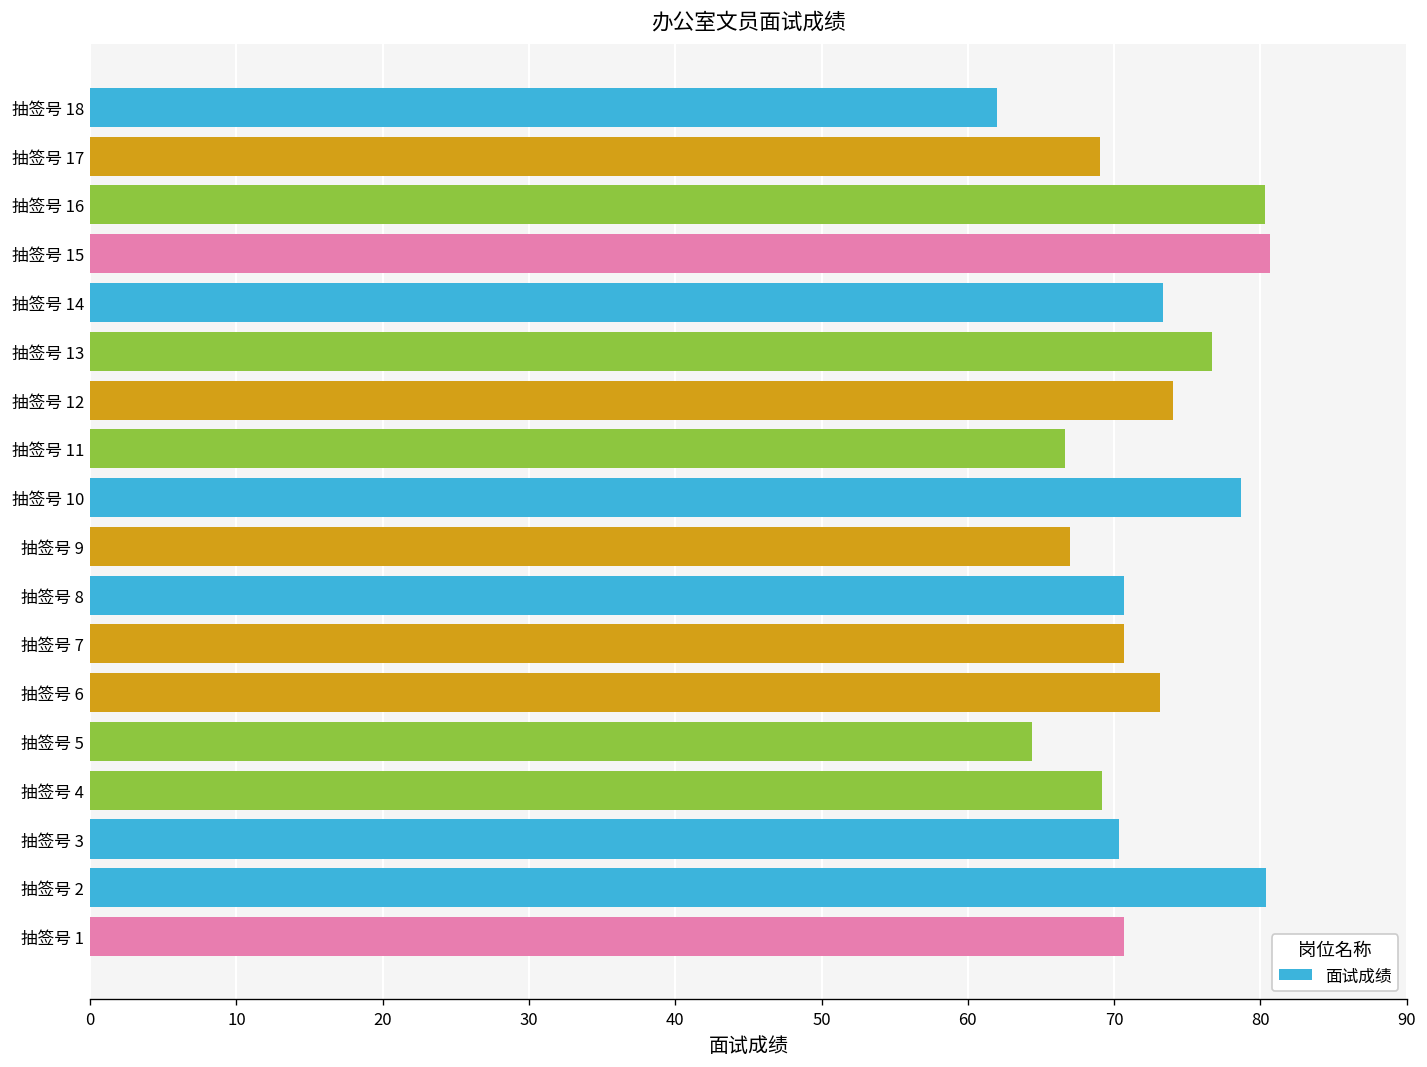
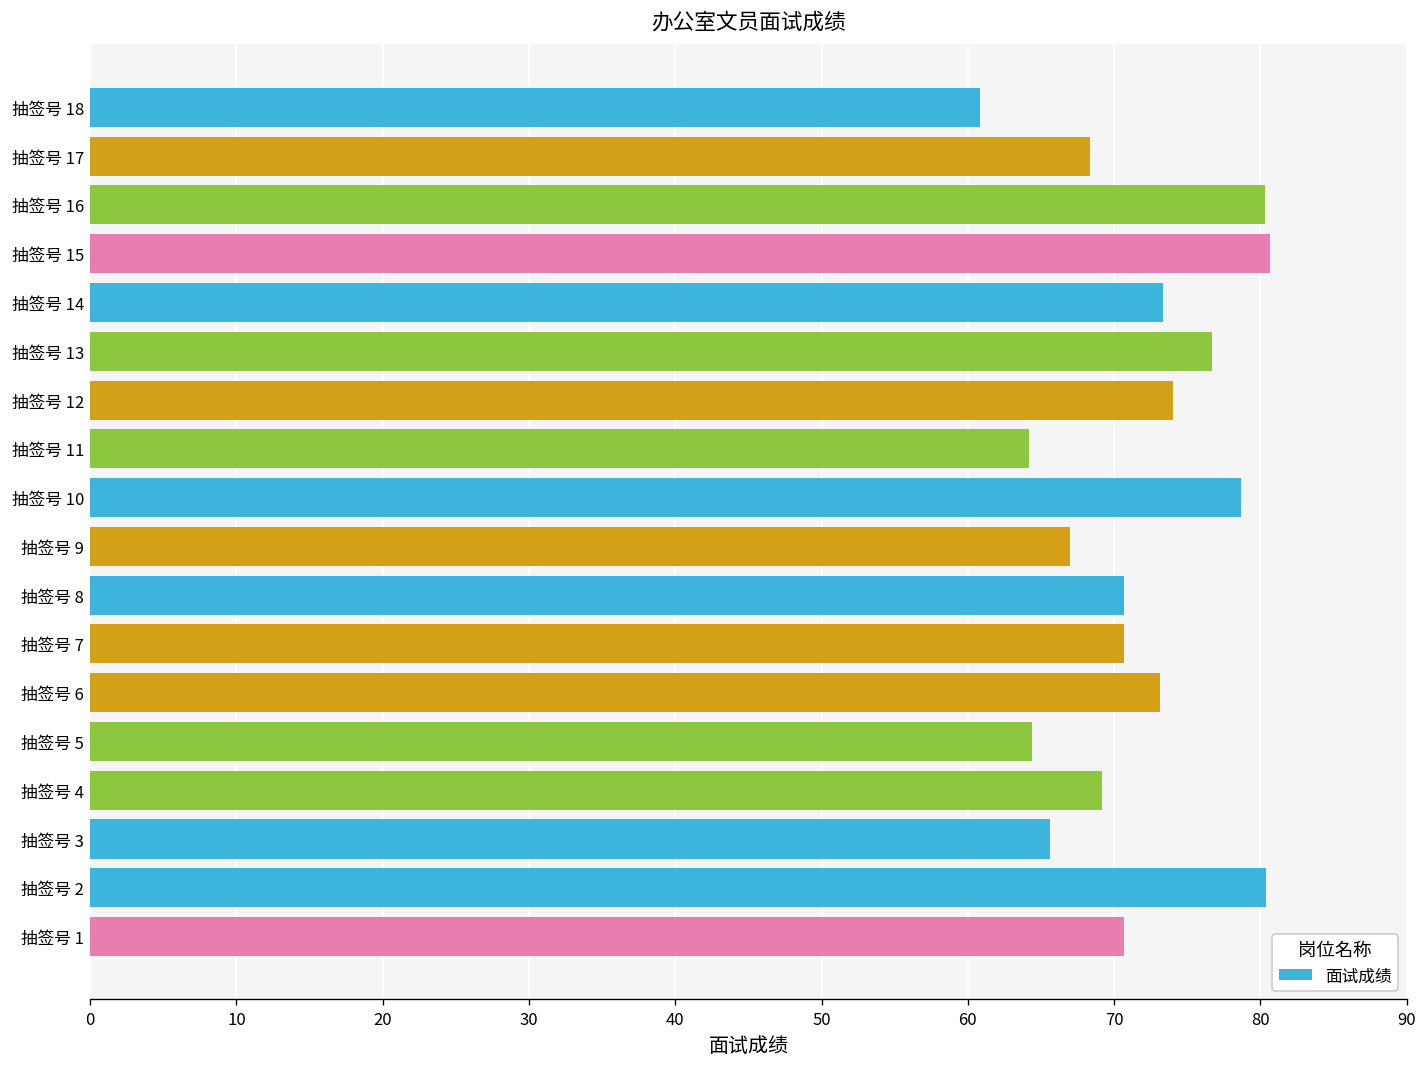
  {
-   "抽签号 18": 62.0,
-   "抽签号 17": 69.0,
+   "抽签号 18": 60.8,
+   "抽签号 17": 68.3,
    "抽签号 16": 80.3,
    "抽签号 15": 80.7,
    "抽签号 14": 73.3,
    "抽签号 13": 76.7,
    "抽签号 12": 74.0,
-   "抽签号 11": 66.7,
+   "抽签号 11": 64.2,
    "抽签号 10": 78.7,
    "抽签号 9": 67.0,
    "抽签号 8": 70.7,
    "抽签号 7": 70.7,
    "抽签号 6": 73.2,
    "抽签号 5": 64.4,
    "抽签号 4": 69.2,
-   "抽签号 3": 70.3,
+   "抽签号 3": 65.6,
    "抽签号 2": 80.4,
    "抽签号 1": 70.7
  }
